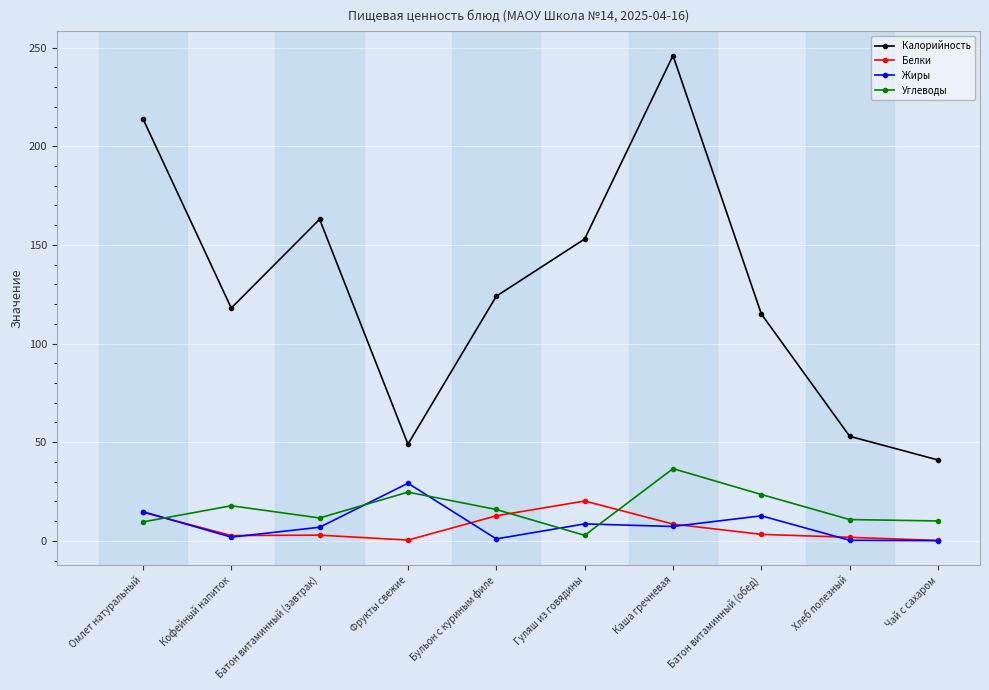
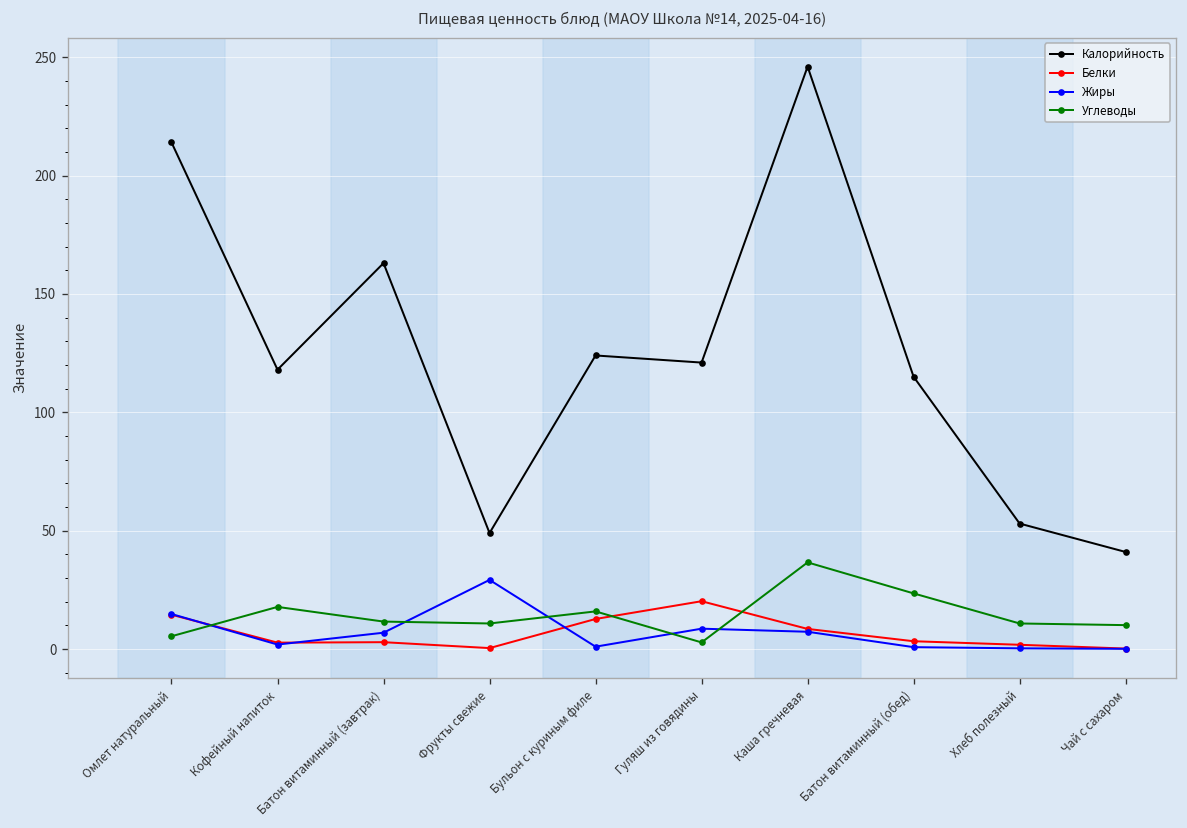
  {
    "Калорийность": {
      "Омлет натуральный": 214,
      "Кофейный напиток": 118,
      "Батон витаминный (завтрак)": 163,
      "Фрукты свежие": 49,
      "Бульон с куриным филе": 124,
-     "Гуляш из говядины": 153,
+     "Гуляш из говядины": 121,
      "Каша гречневая": 246,
      "Батон витаминный (обед)": 115,
      "Хлеб полезный": 53,
      "Чай с сахаром": 41
    },
    "Белки": {
      "Батон витаминный (завтрак)": 3,
      "Фрукты свежие": 0,
      "Бульон с куриным филе": 13,
      "Гуляш из говядины": 20,
      "Батон витаминный (обед)": 3,
      "Хлеб полезный": 2
    },
    "Жиры": {
      "Батон витаминный (завтрак)": 7,
      "Фрукты свежие": 29,
      "Бульон с куриным филе": 1,
      "Гуляш из говядины": 9,
-     "Батон витаминный (обед)": 13,
+     "Батон витаминный (обед)": 1,
      "Хлеб полезный": 0
    },
    "Углеводы": {
-     "Омлет натуральный": 10,
+     "Омлет натуральный": 5,
      "Кофейный напиток": 18,
      "Батон витаминный (завтрак)": 12,
-     "Фрукты свежие": 25,
+     "Фрукты свежие": 11,
      "Бульон с куриным филе": 16,
      "Гуляш из говядины": 3,
      "Каша гречневая": 37,
      "Батон витаминный (обед)": 24,
      "Хлеб полезный": 11,
      "Чай с сахаром": 10
    }
  }
